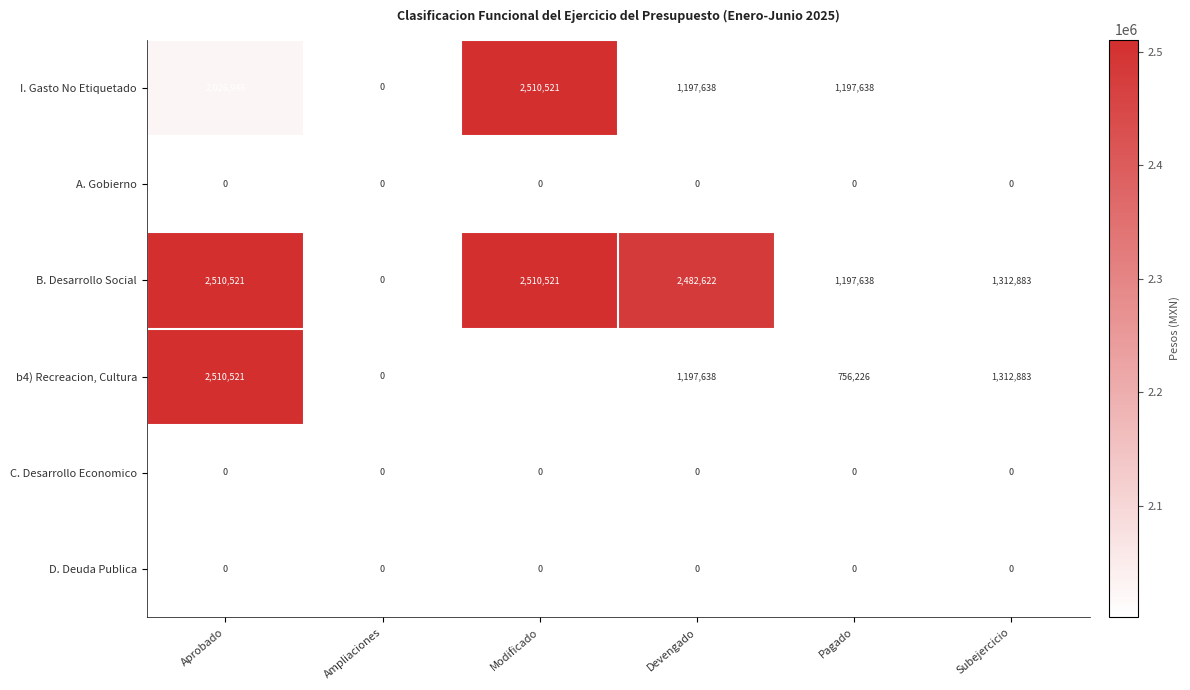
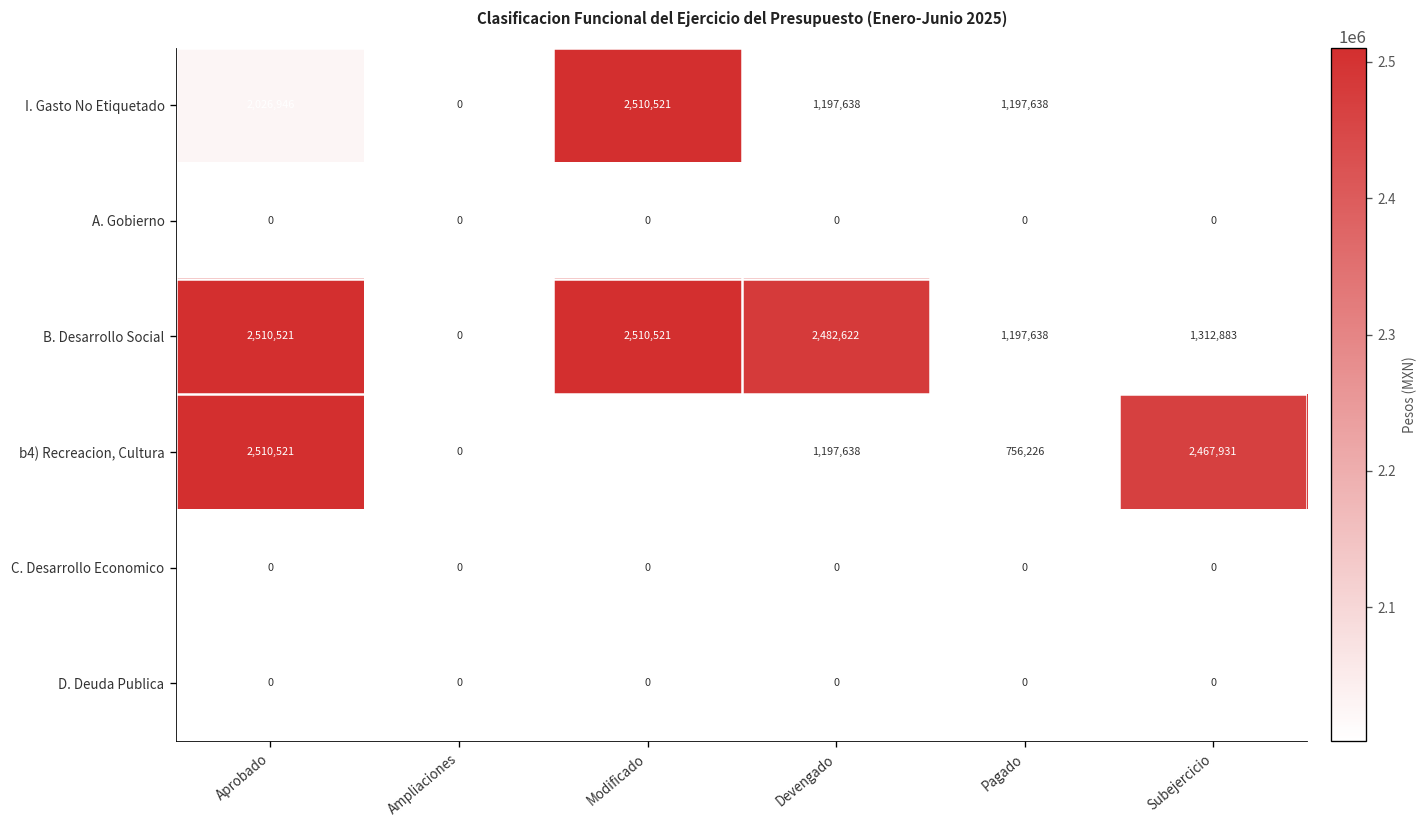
  {
    "I. Gasto No Etiquetado": {
      "Ampliaciones": "0",
      "Modificado": "2,510,521",
      "Devengado": "1,197,638",
      "Pagado": "1,197,638"
    },
    "A. Gobierno": {
      "Aprobado": "0",
      "Ampliaciones": "0",
      "Modificado": "0",
      "Devengado": "0",
      "Pagado": "0",
      "Subejercicio": "0"
    },
    "B. Desarrollo Social": {
      "Aprobado": "2,510,521",
      "Ampliaciones": "0",
      "Modificado": "2,510,521",
      "Devengado": "2,482,622",
      "Pagado": "1,197,638",
      "Subejercicio": "1,312,883"
    },
    "b4) Recreacion, Cultura": {
      "Aprobado": "2,510,521",
      "Ampliaciones": "0",
      "Devengado": "1,197,638",
      "Pagado": "756,226",
-     "Subejercicio": "1,312,883"
+     "Subejercicio": "2,467,931"
    },
    "C. Desarrollo Economico": {
      "Aprobado": "0",
      "Ampliaciones": "0",
      "Modificado": "0",
      "Devengado": "0",
      "Pagado": "0",
      "Subejercicio": "0"
    },
    "D. Deuda Publica": {
      "Aprobado": "0",
      "Ampliaciones": "0",
      "Modificado": "0",
      "Devengado": "0",
      "Pagado": "0",
      "Subejercicio": "0"
    }
  }
